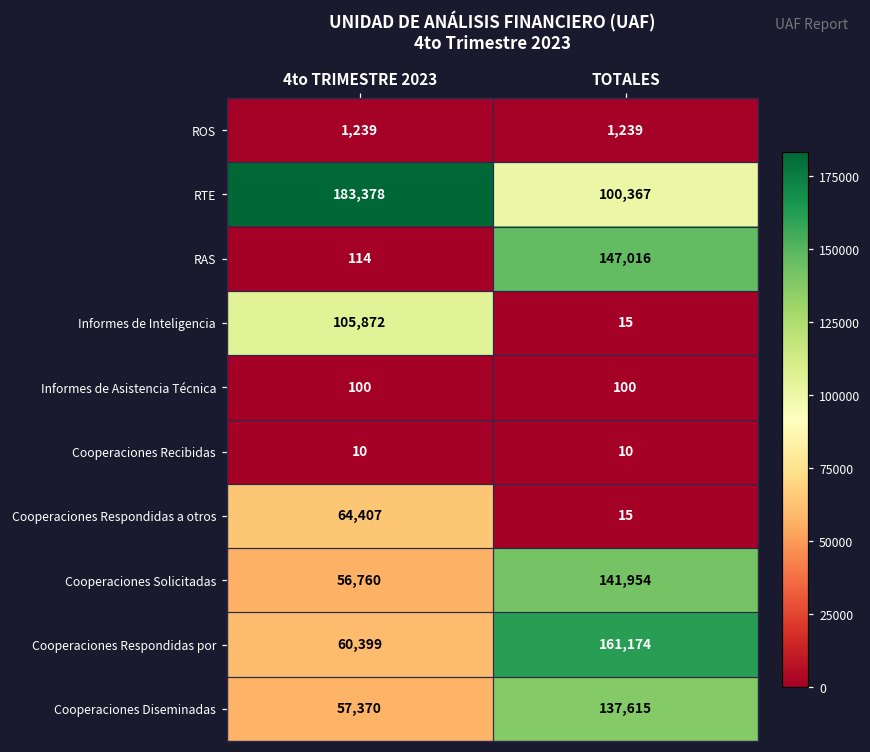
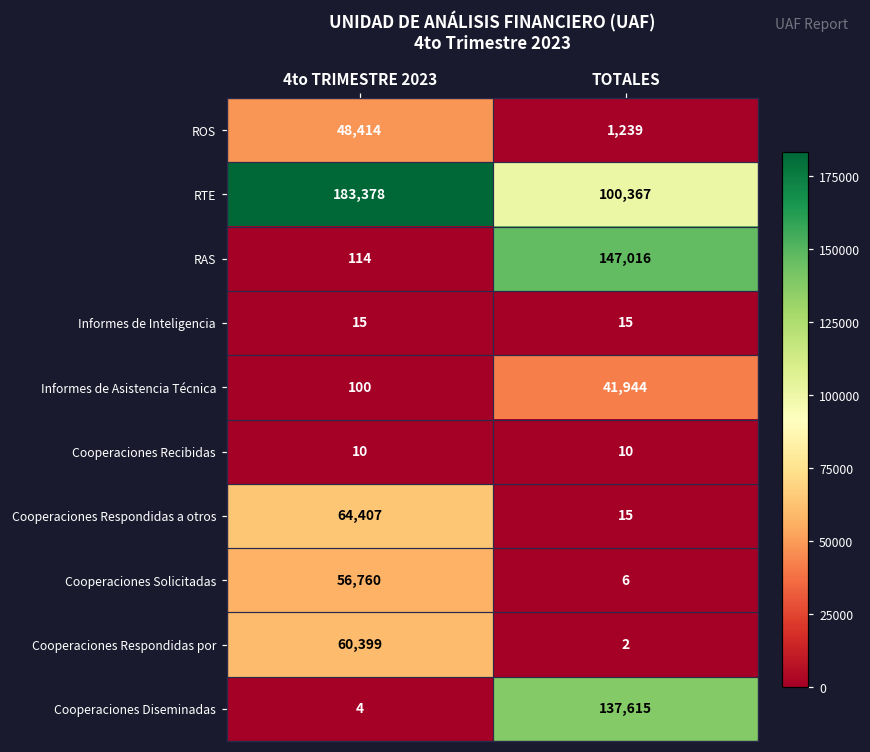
  {
    "ROS": {
-     "4to TRIMESTRE 2023": "1,239",
+     "4to TRIMESTRE 2023": "48,414",
      "TOTALES": "1,239"
    },
    "RTE": {
      "4to TRIMESTRE 2023": "183,378",
      "TOTALES": "100,367"
    },
    "RAS": {
      "4to TRIMESTRE 2023": "114",
      "TOTALES": "147,016"
    },
    "Informes de Inteligencia": {
-     "4to TRIMESTRE 2023": "105,872",
+     "4to TRIMESTRE 2023": "15",
      "TOTALES": "15"
    },
    "Informes de Asistencia Técnica": {
      "4to TRIMESTRE 2023": "100",
-     "TOTALES": "100"
+     "TOTALES": "41,944"
    },
    "Cooperaciones Recibidas": {
      "4to TRIMESTRE 2023": "10",
      "TOTALES": "10"
    },
    "Cooperaciones Respondidas a otros": {
      "4to TRIMESTRE 2023": "64,407",
      "TOTALES": "15"
    },
    "Cooperaciones Solicitadas": {
      "4to TRIMESTRE 2023": "56,760",
-     "TOTALES": "141,954"
+     "TOTALES": "6"
    },
    "Cooperaciones Respondidas por": {
      "4to TRIMESTRE 2023": "60,399",
-     "TOTALES": "161,174"
+     "TOTALES": "2"
    },
    "Cooperaciones Diseminadas": {
-     "4to TRIMESTRE 2023": "57,370",
+     "4to TRIMESTRE 2023": "4",
      "TOTALES": "137,615"
    }
  }
